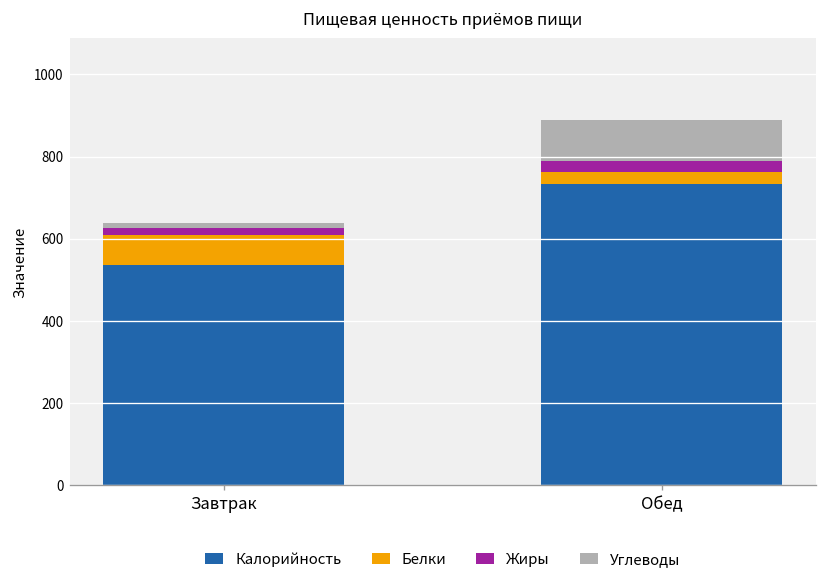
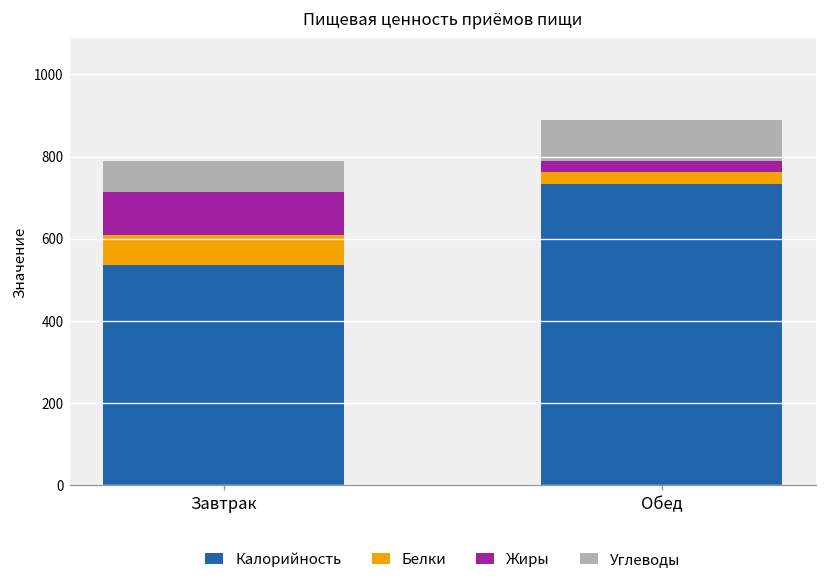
  {
    "Калорийность": {
      "Завтрак": 540,
      "Обед": 730
    },
    "Белки": {
      "Завтрак": 70,
      "Обед": 30
    },
    "Жиры": {
-     "Завтрак": 20,
+     "Завтрак": 110,
      "Обед": 30
    },
    "Углеводы": {
-     "Завтрак": 10,
+     "Завтрак": 80,
      "Обед": 100
    }
  }
